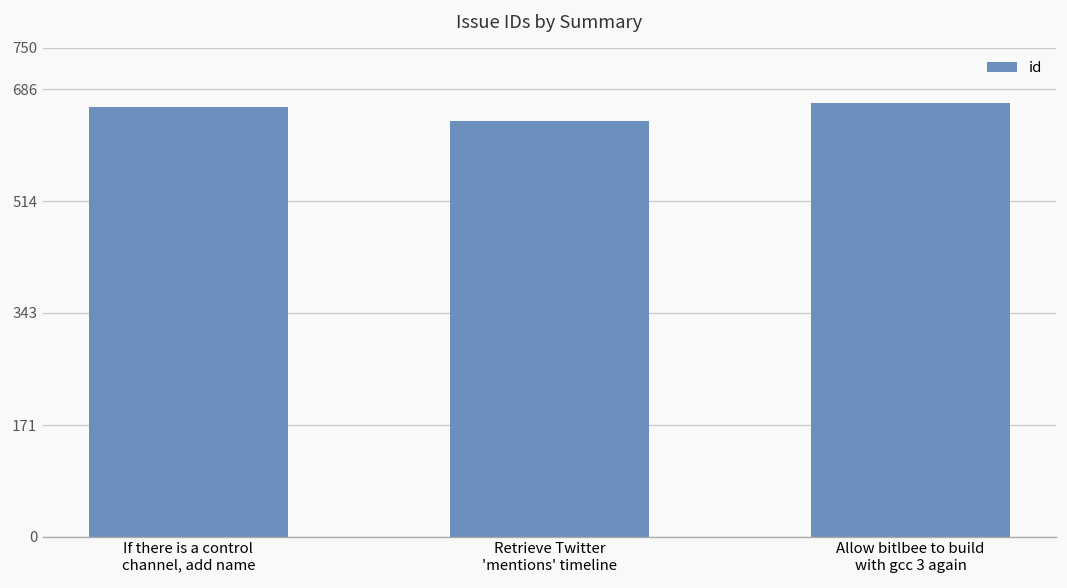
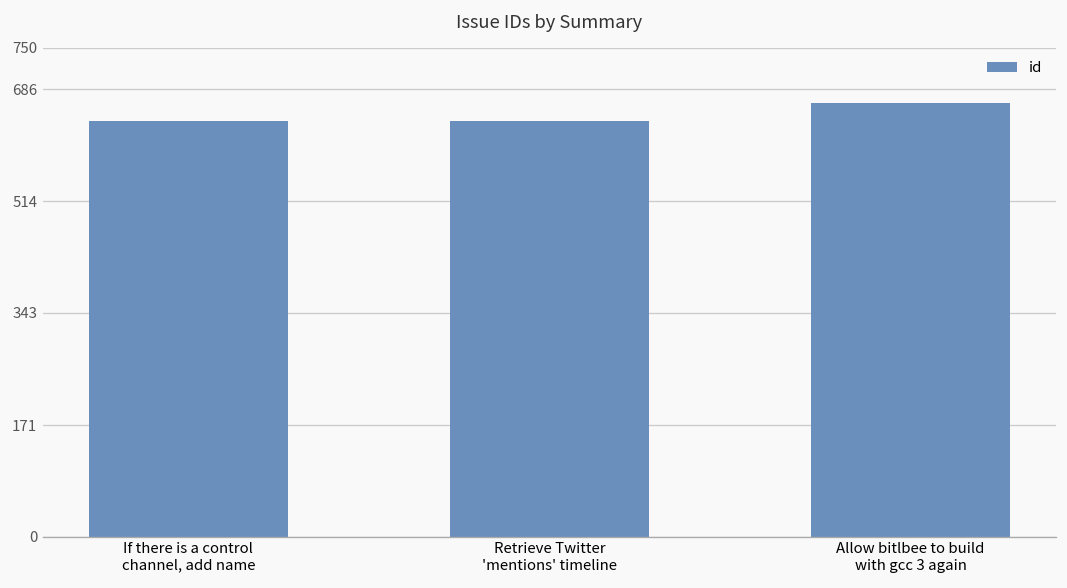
  {
-   "If there is a control channel, add name": 660,
+   "If there is a control channel, add name": 640,
    "Retrieve Twitter 'mentions' timeline": 640,
    "Allow bitlbee to build with gcc 3 again": 670
  }
